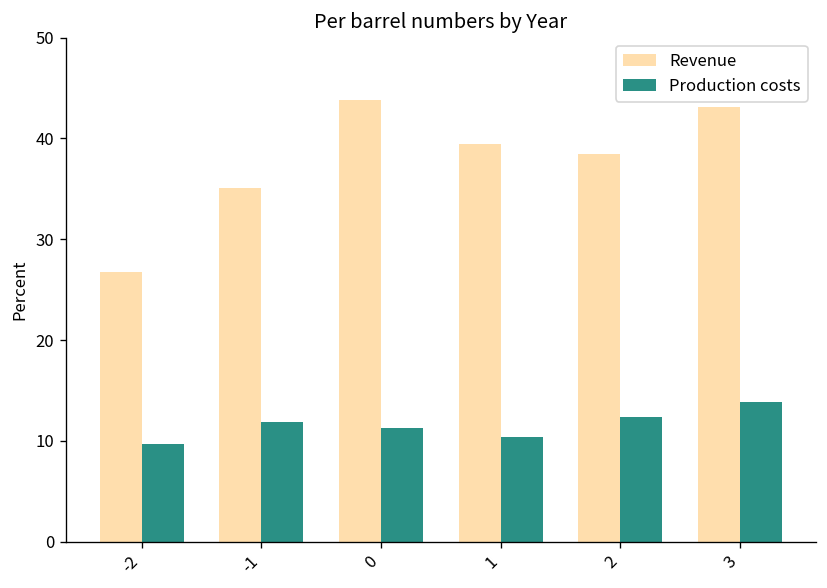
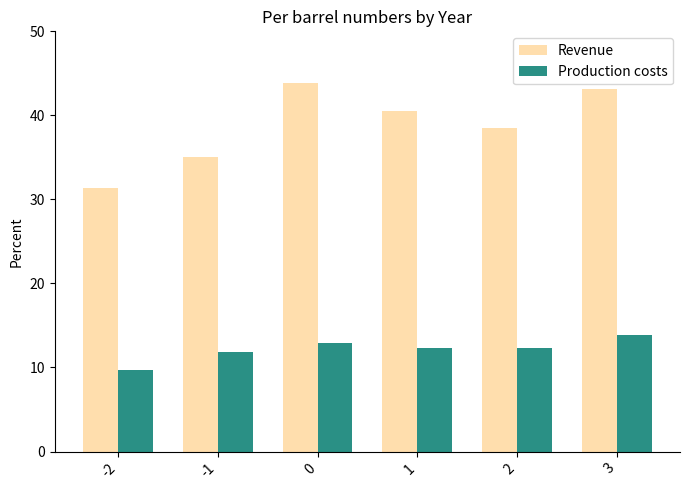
  {
    "Revenue": {
-     "-2": 27,
+     "-2": 31,
      "-1": 35,
      "0": 44,
-     "1": 39,
+     "1": 41,
      "2": 38,
      "3": 43
    },
    "Production costs": {
      "-2": 10,
      "-1": 12,
-     "0": 11,
-     "1": 10,
+     "0": 13,
+     "1": 12,
      "2": 12,
      "3": 14
    }
  }
